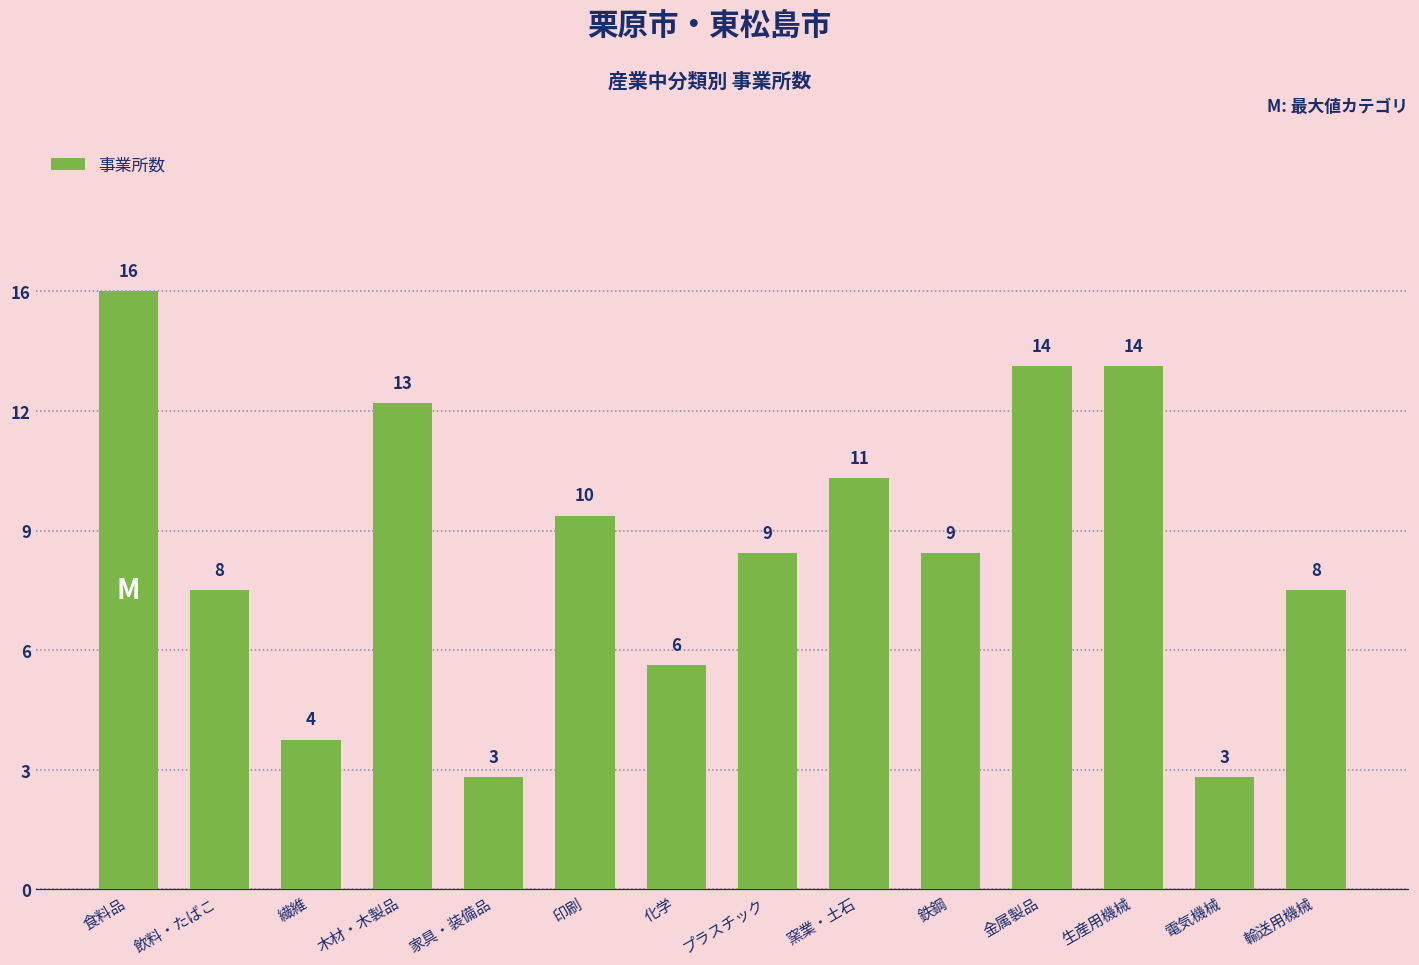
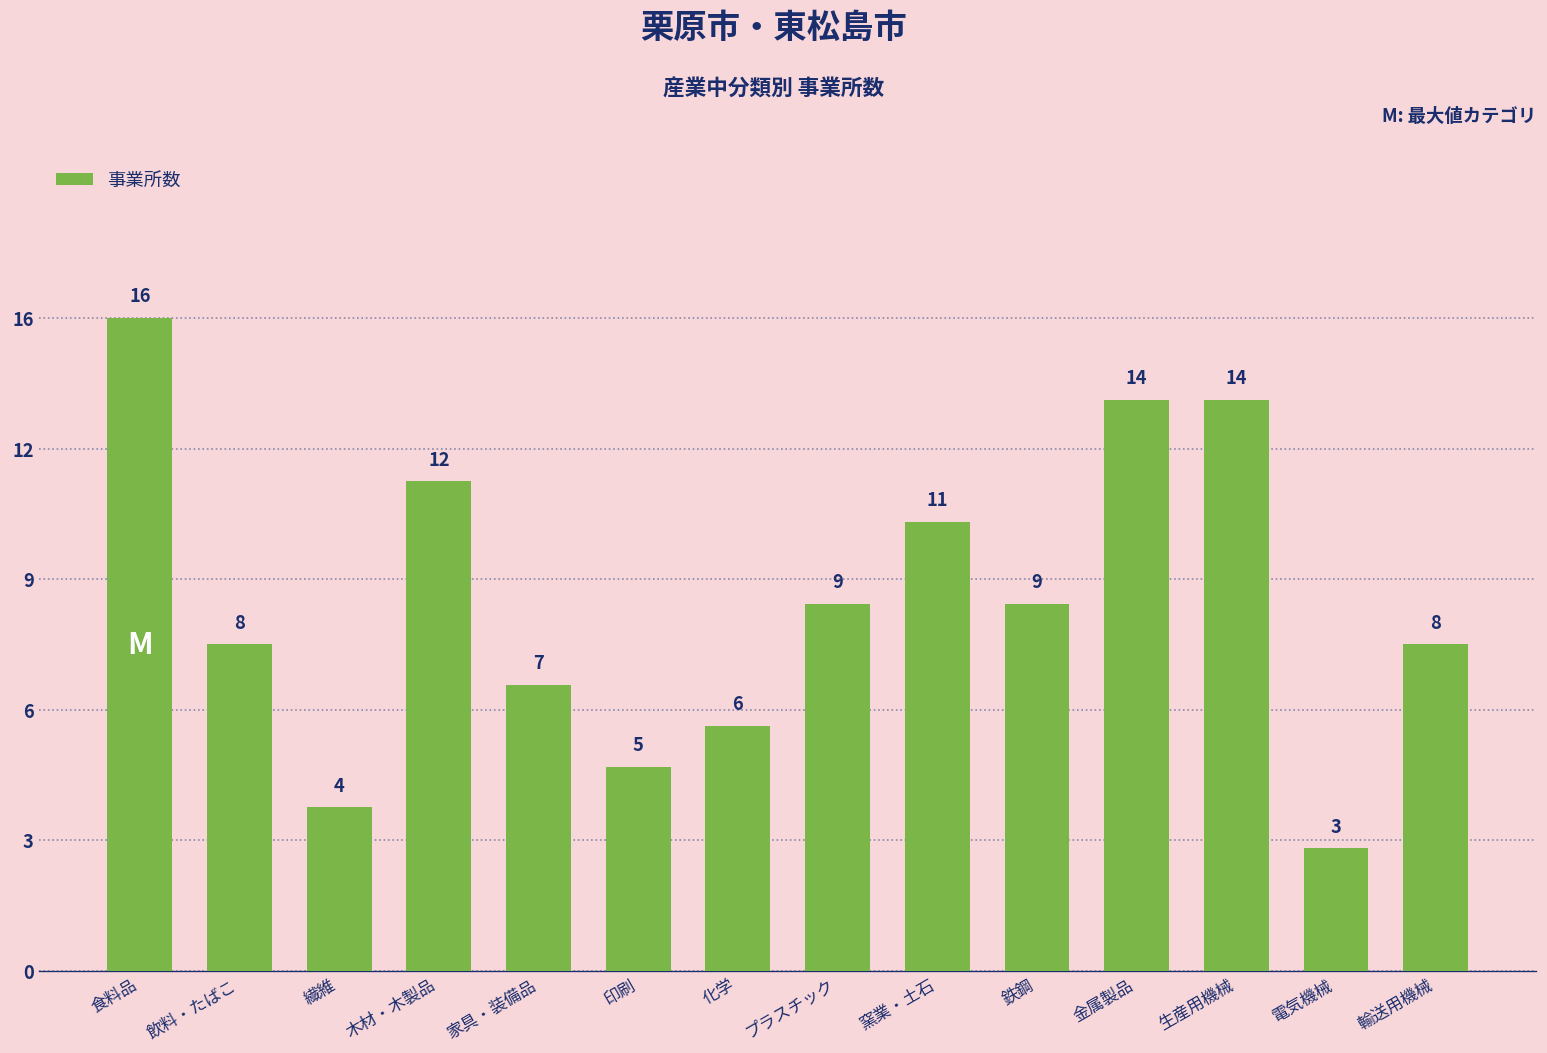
  {
    "食料品": 16,
    "飲料・たばこ": 8,
    "繊維": 4,
-   "木材・木製品": 13,
-   "家具・装備品": 3,
-   "印刷": 10,
+   "木材・木製品": 12,
+   "家具・装備品": 7,
+   "印刷": 5,
    "化学": 6,
    "プラスチック": 9,
    "窯業・土石": 11,
    "鉄鋼": 9,
    "金属製品": 14,
    "生産用機械": 14,
    "電気機械": 3,
    "輸送用機械": 8
  }
